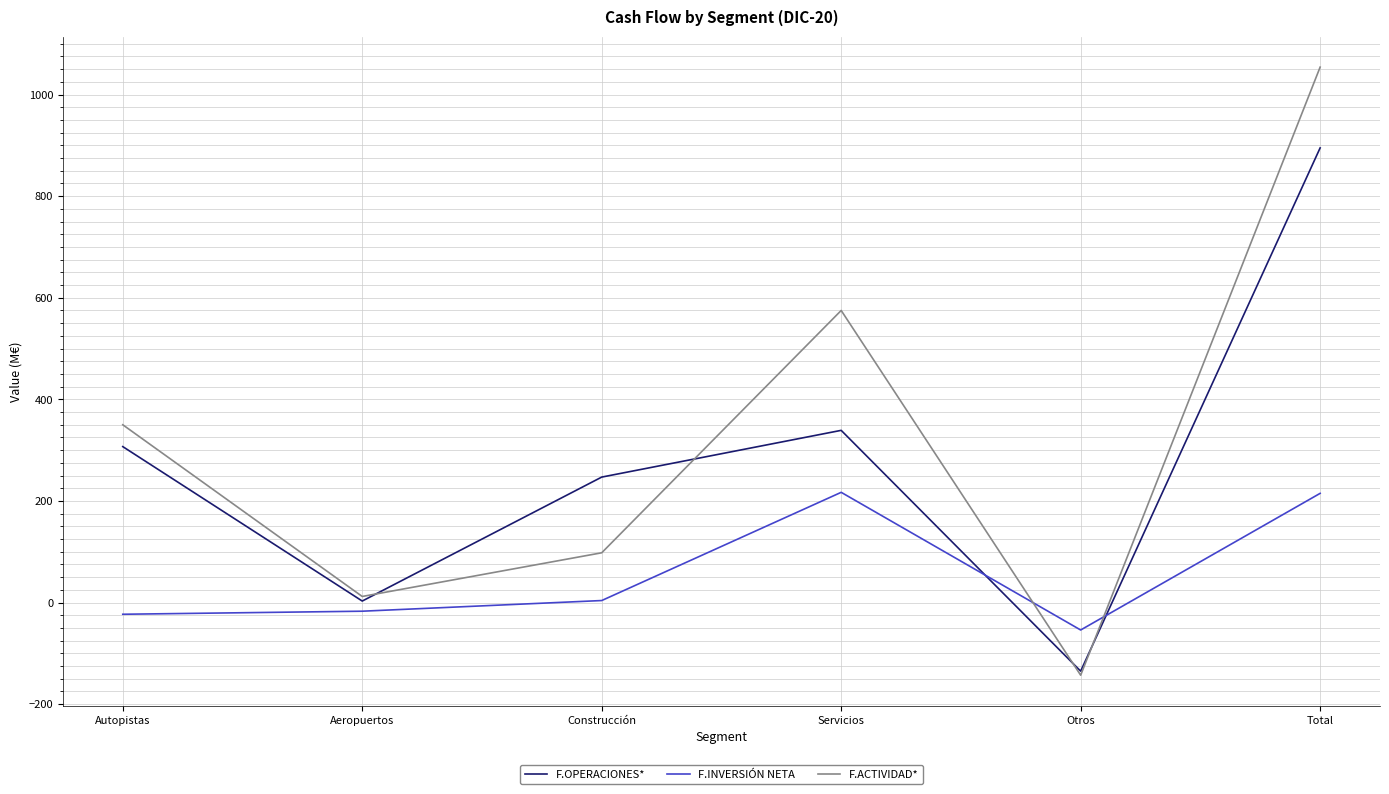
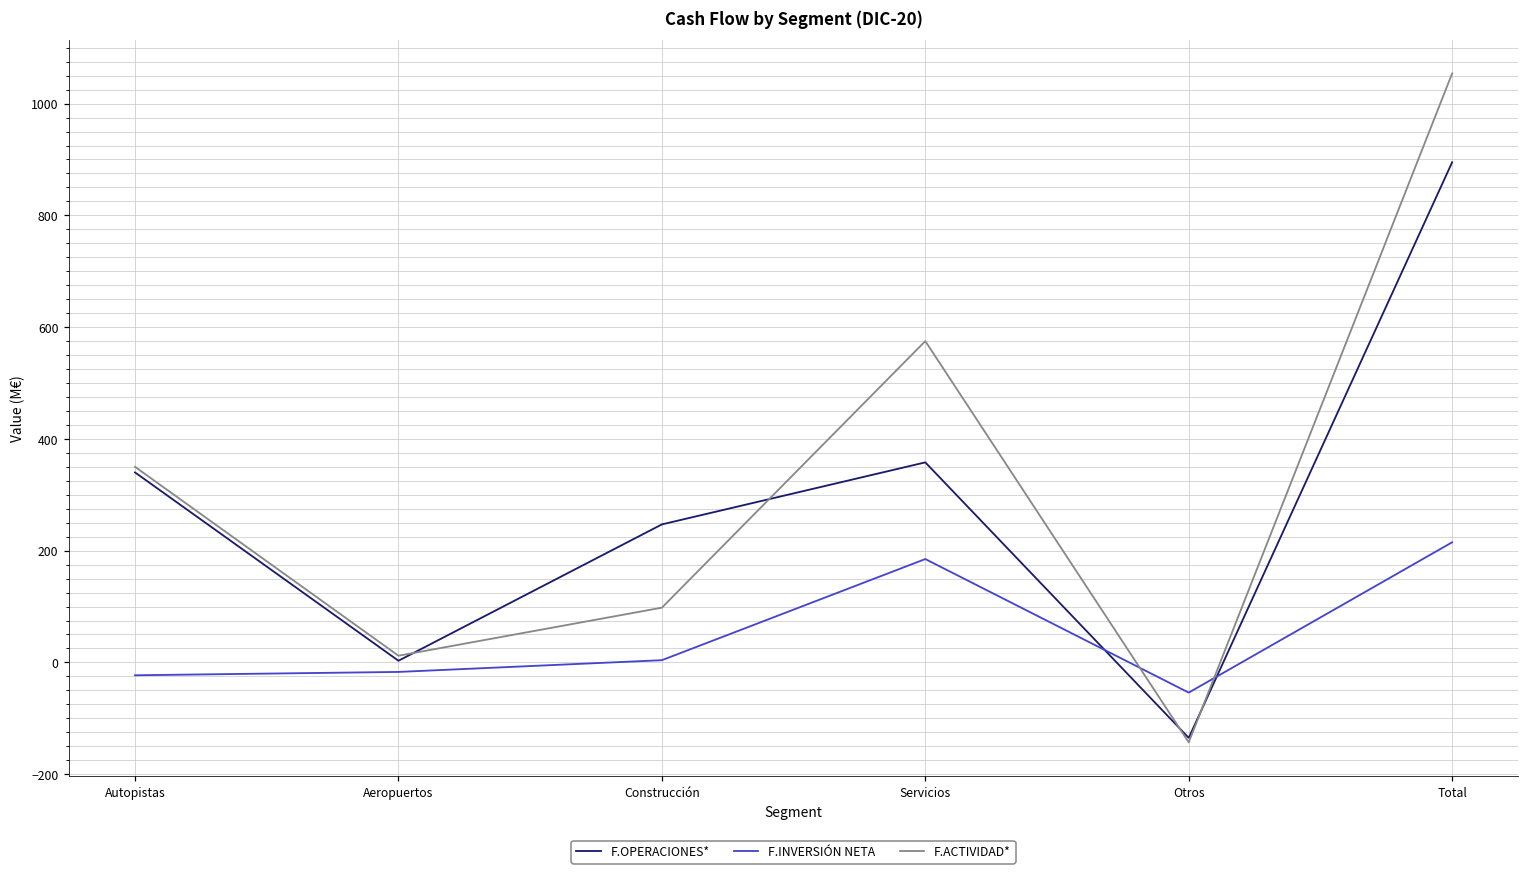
  {
    "F.OPERACIONES*": {
-     "Autopistas": 310,
+     "Autopistas": 340,
      "Aeropuertos": 0,
      "Construcción": 250,
-     "Servicios": 340,
+     "Servicios": 360,
      "Otros": -140,
      "Total": 900
    },
    "F.INVERSIÓN NETA": {
      "Autopistas": -20,
      "Aeropuertos": -20,
      "Construcción": 0,
-     "Servicios": 220,
+     "Servicios": 190,
      "Otros": -50,
      "Total": 220
    },
    "F.ACTIVIDAD*": {
      "Autopistas": 350,
      "Aeropuertos": 10,
      "Construcción": 100,
      "Servicios": 580,
      "Otros": -140,
      "Total": 1050
    }
  }
